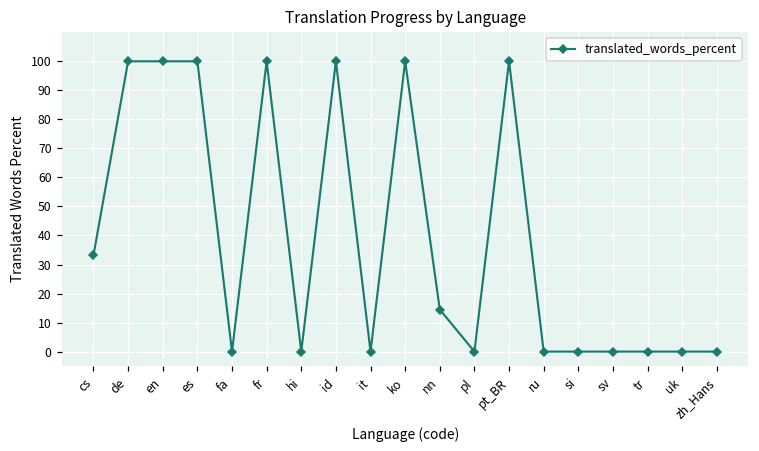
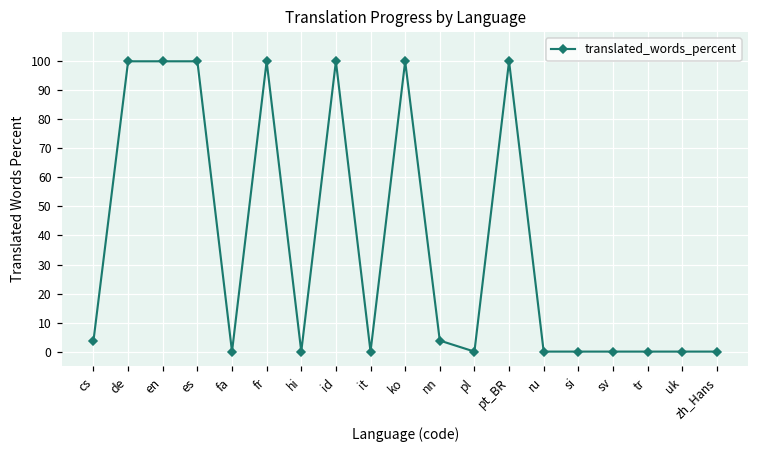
  {
-   "cs": 33,
+   "cs": 4,
    "de": 100,
    "en": 100,
    "es": 100,
    "fa": 0,
    "fr": 100,
    "hi": 0,
    "id": 100,
    "it": 0,
    "ko": 100,
-   "nn": 15,
+   "nn": 4,
    "pl": 0,
    "pt_BR": 100,
    "ru": 0,
    "si": 0,
    "sv": 0,
    "tr": 0,
    "uk": 0,
    "zh_Hans": 0
  }
